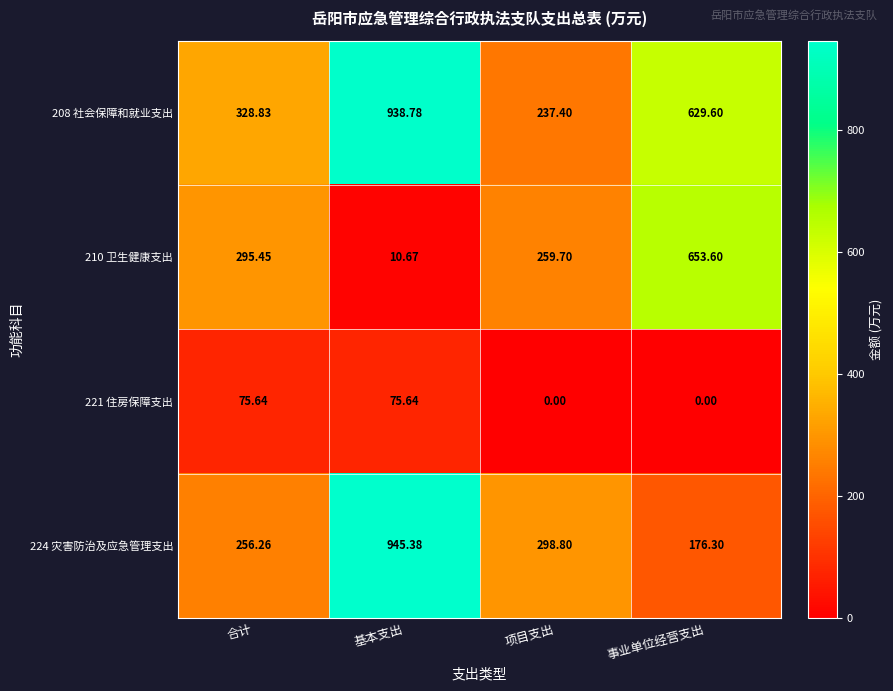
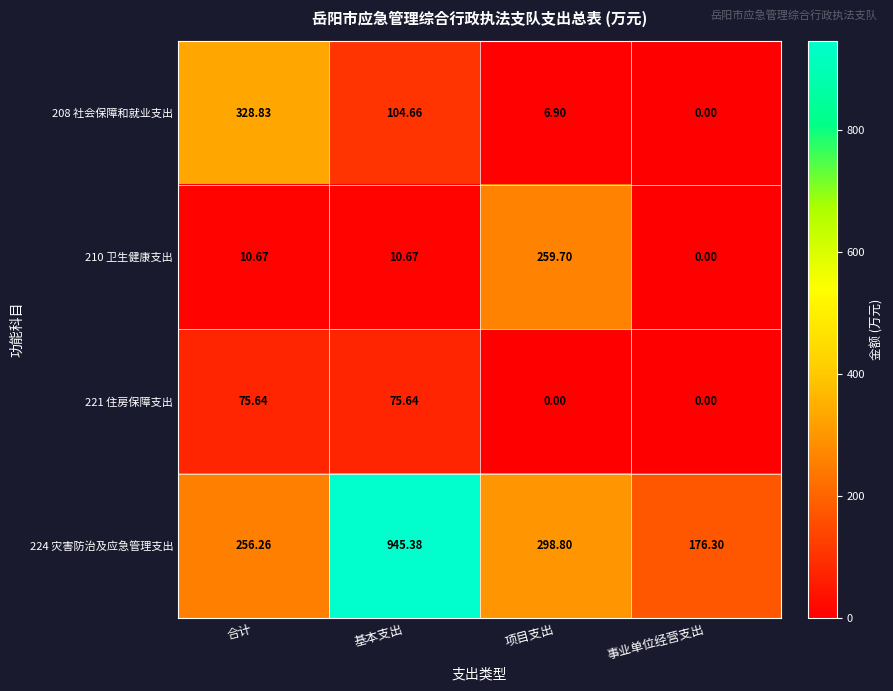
  {
    "208 社会保障和就业支出": {
      "合计": 328.83,
-     "基本支出": 938.78,
-     "项目支出": 237.40,
-     "事业单位经营支出": 629.60
+     "基本支出": 104.66,
+     "项目支出": 6.90,
+     "事业单位经营支出": 0.00
    },
    "210 卫生健康支出": {
-     "合计": 295.45,
+     "合计": 10.67,
      "基本支出": 10.67,
      "项目支出": 259.70,
-     "事业单位经营支出": 653.60
+     "事业单位经营支出": 0.00
    },
    "221 住房保障支出": {
      "合计": 75.64,
      "基本支出": 75.64,
      "项目支出": 0.00,
      "事业单位经营支出": 0.00
    },
    "224 灾害防治及应急管理支出": {
      "合计": 256.26,
      "基本支出": 945.38,
      "项目支出": 298.80,
      "事业单位经营支出": 176.30
    }
  }
